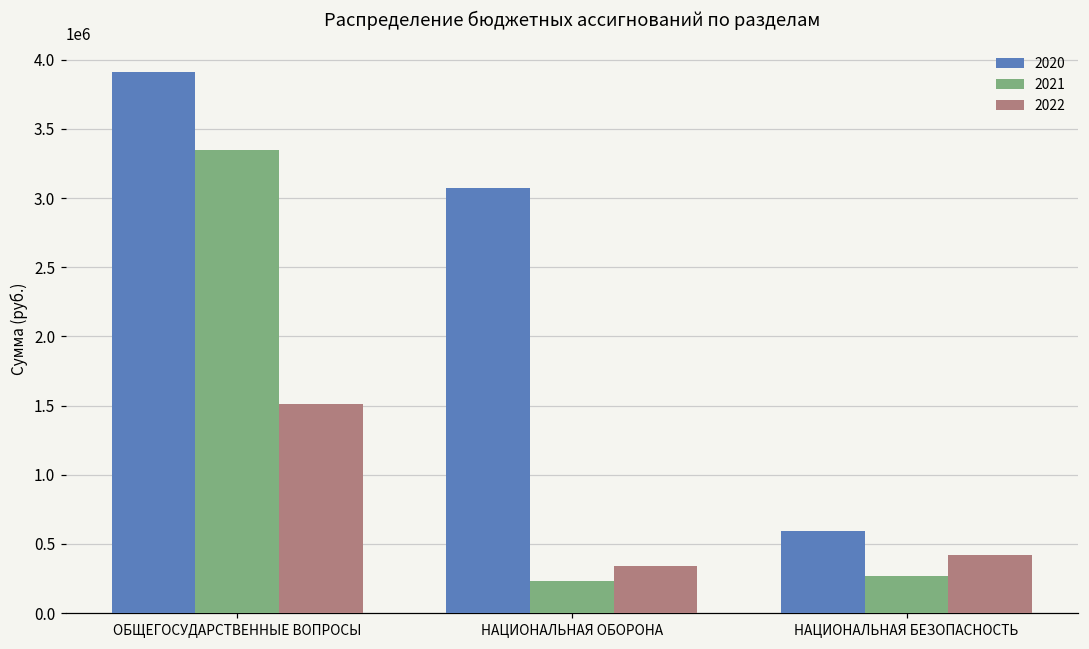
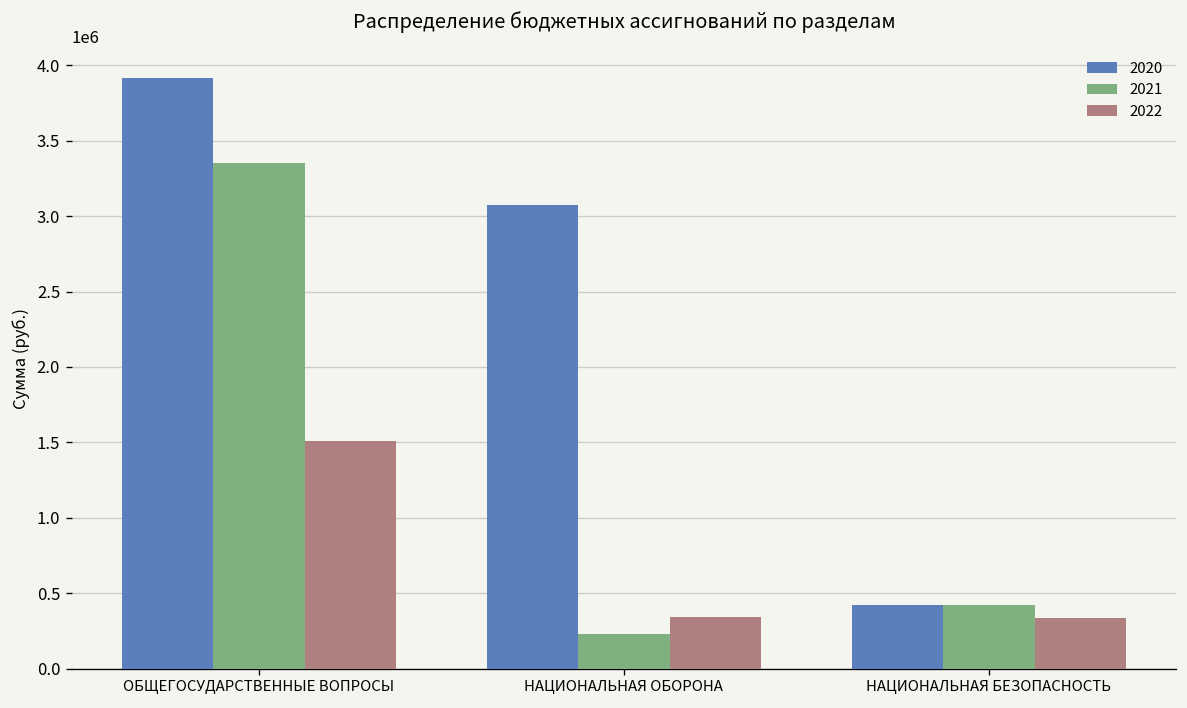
  {
    "2020": {
      "ОБЩЕГОСУДАРСТВЕННЫЕ ВОПРОСЫ": 3920000,
      "НАЦИОНАЛЬНАЯ ОБОРОНА": 3070000,
-     "НАЦИОНАЛЬНАЯ БЕЗОПАСНОСТЬ": 590000
+     "НАЦИОНАЛЬНАЯ БЕЗОПАСНОСТЬ": 420000
    },
    "2021": {
      "ОБЩЕГОСУДАРСТВЕННЫЕ ВОПРОСЫ": 3350000,
      "НАЦИОНАЛЬНАЯ ОБОРОНА": 230000,
-     "НАЦИОНАЛЬНАЯ БЕЗОПАСНОСТЬ": 270000
+     "НАЦИОНАЛЬНАЯ БЕЗОПАСНОСТЬ": 420000
    },
    "2022": {
      "ОБЩЕГОСУДАРСТВЕННЫЕ ВОПРОСЫ": 1510000,
      "НАЦИОНАЛЬНАЯ ОБОРОНА": 340000,
-     "НАЦИОНАЛЬНАЯ БЕЗОПАСНОСТЬ": 420000
+     "НАЦИОНАЛЬНАЯ БЕЗОПАСНОСТЬ": 340000
    }
  }
